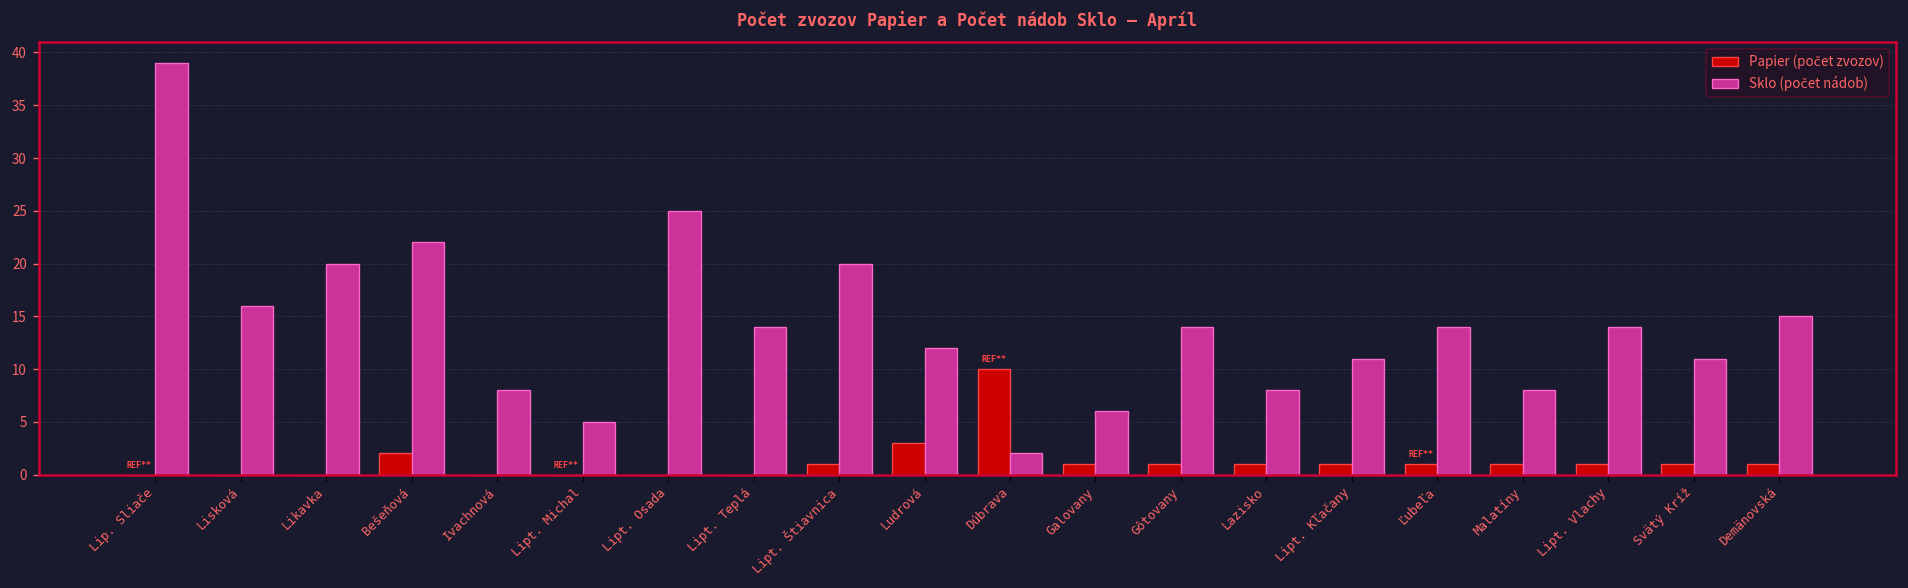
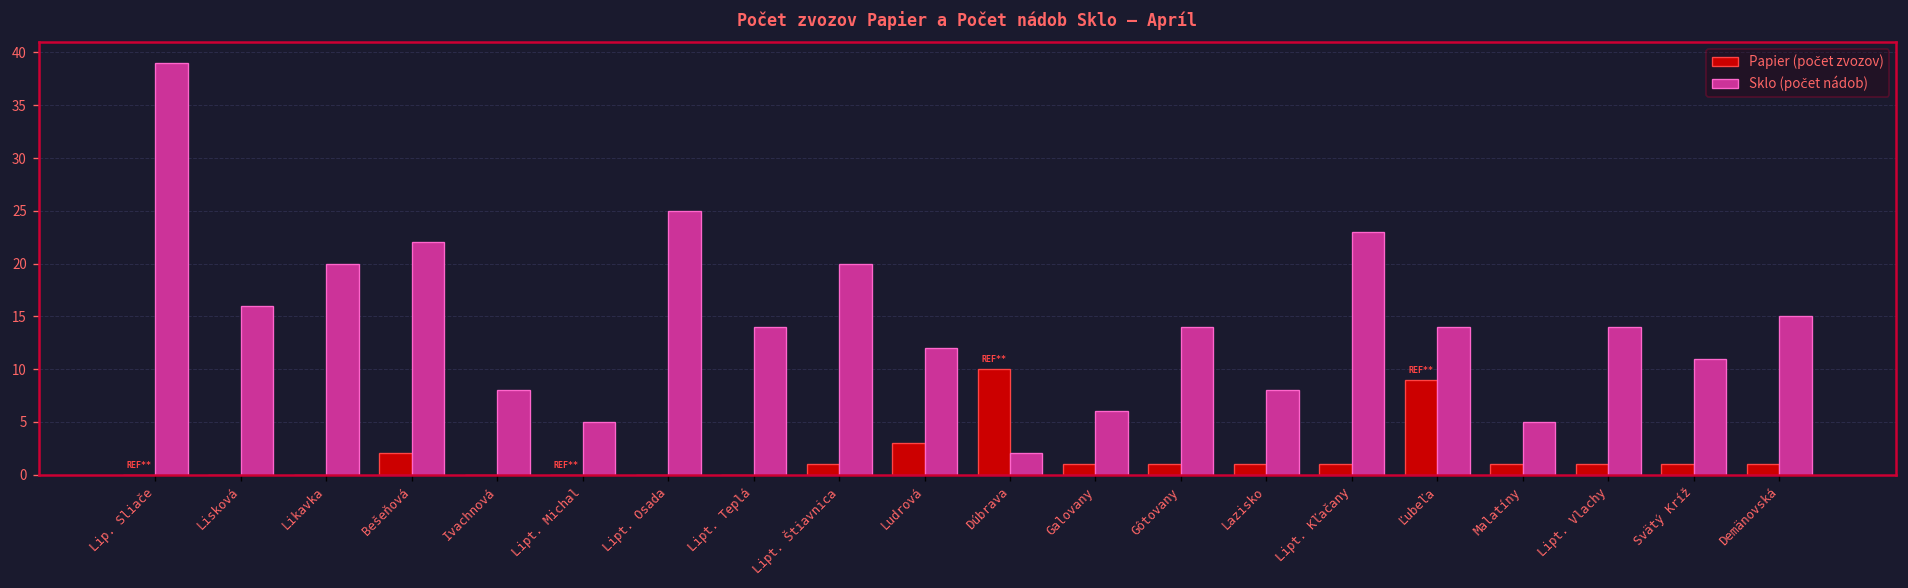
  {
    "Papier (počet zvozov)": {
      "Lip. Sliače": 0,
      "Lisková": 0,
      "Likavka": 0,
      "Bešeňová": 2,
      "Ivachnová": 0,
      "Lipt. Michal": 0,
      "Lipt. Osada": 0,
      "Lipt. Teplá": 0,
      "Lipt. Štiavnica": 1,
      "Ludrová": 3,
      "Dúbrava": 10,
      "Galovany": 1,
      "Gôtovany": 1,
      "Lazisko": 1,
      "Lipt. Kľačany": 1,
-     "Ľubeľa": 1,
+     "Ľubeľa": 9,
      "Malatíny": 1,
      "Lipt. Vlachy": 1,
      "Svätý Kríž": 1,
      "Demänovská": 1
    },
    "Sklo (počet nádob)": {
      "Lip. Sliače": 39,
      "Lisková": 16,
      "Likavka": 20,
      "Bešeňová": 22,
      "Ivachnová": 8,
      "Lipt. Michal": 5,
      "Lipt. Osada": 25,
      "Lipt. Teplá": 14,
      "Lipt. Štiavnica": 20,
      "Ludrová": 12,
      "Dúbrava": 2,
      "Galovany": 6,
      "Gôtovany": 14,
      "Lazisko": 8,
-     "Lipt. Kľačany": 11,
+     "Lipt. Kľačany": 23,
      "Ľubeľa": 14,
-     "Malatíny": 8,
+     "Malatíny": 5,
      "Lipt. Vlachy": 14,
      "Svätý Kríž": 11,
      "Demänovská": 15
    }
  }
